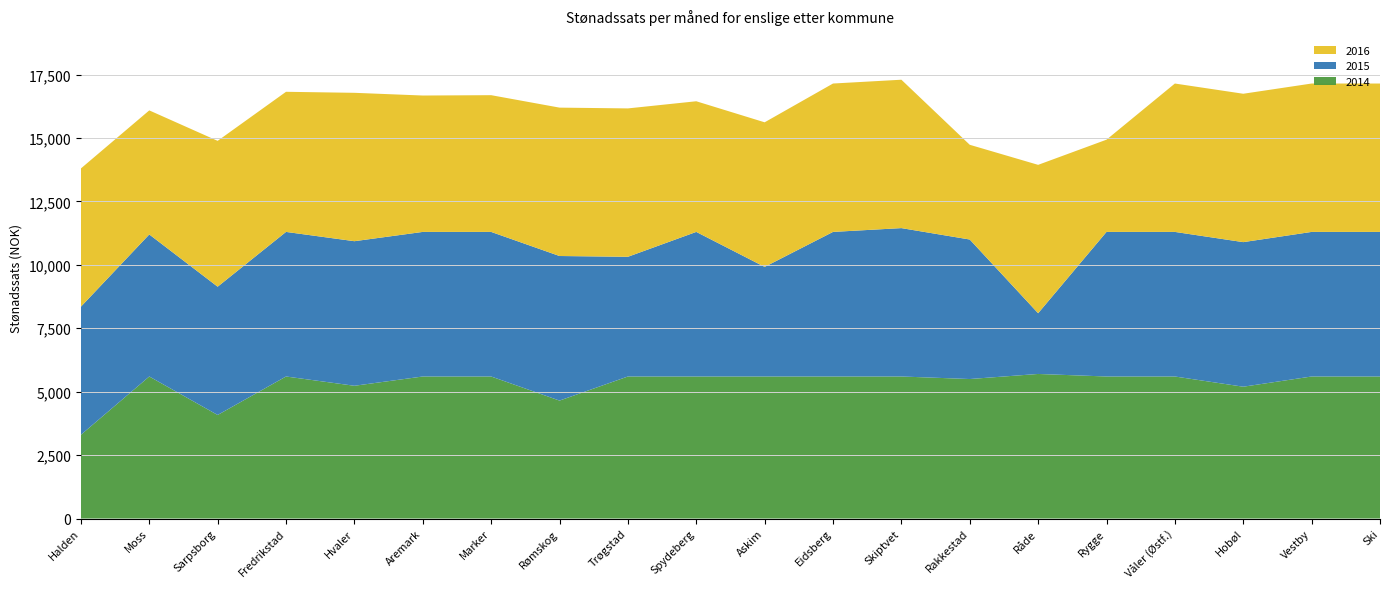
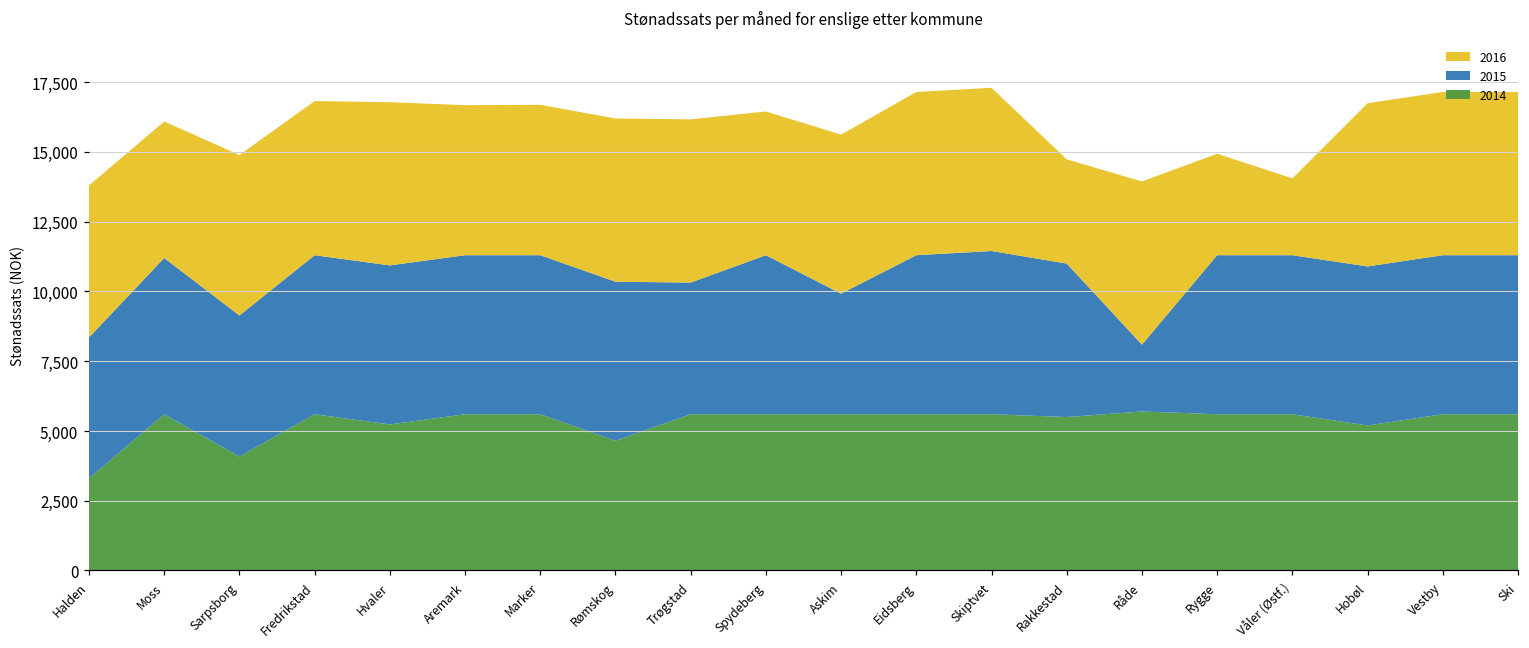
  {
    "2014": {
      "Halden": "3,300",
      "Moss": "5,600",
      "Sarpsborg": "4,100",
      "Fredrikstad": "5,600",
      "Hvaler": "5,200",
      "Aremark": "5,600",
      "Marker": "5,600",
      "Rømskog": "4,700",
      "Trøgstad": "5,600",
      "Spydeberg": "5,600",
      "Askim": "5,600",
      "Eidsberg": "5,600",
      "Skiptvet": "5,600",
      "Rakkestad": "5,500",
      "Råde": "5,700",
      "Rygge": "5,600",
      "Våler (Østf.)": "5,600",
      "Hobøl": "5,200",
      "Vestby": "5,600",
      "Ski": "5,600"
    },
    "2015": {
      "Halden": "5,100",
      "Moss": "5,600",
      "Sarpsborg": "5,100",
      "Fredrikstad": "5,700",
      "Hvaler": "5,700",
      "Aremark": "5,700",
      "Marker": "5,700",
      "Rømskog": "5,700",
      "Trøgstad": "4,700",
      "Spydeberg": "5,700",
      "Askim": "4,300",
      "Eidsberg": "5,700",
      "Skiptvet": "5,900",
      "Rakkestad": "5,500",
      "Råde": "2,400",
      "Rygge": "5,700",
      "Våler (Østf.)": "5,700",
      "Hobøl": "5,700",
      "Vestby": "5,700",
      "Ski": "5,700"
    },
    "2016": {
      "Halden": "5,500",
      "Moss": "4,900",
      "Sarpsborg": "5,800",
      "Fredrikstad": "5,500",
      "Hvaler": "5,900",
      "Aremark": "5,400",
      "Marker": "5,400",
      "Rømskog": "5,900",
      "Trøgstad": "5,900",
      "Spydeberg": "5,200",
      "Askim": "5,700",
      "Eidsberg": "5,900",
      "Skiptvet": "5,900",
      "Rakkestad": "3,700",
      "Råde": "5,900",
      "Rygge": "3,600",
-     "Våler (Østf.)": "5,900",
+     "Våler (Østf.)": "2,800",
      "Hobøl": "5,900",
      "Vestby": "5,900",
      "Ski": "5,900"
    }
  }
